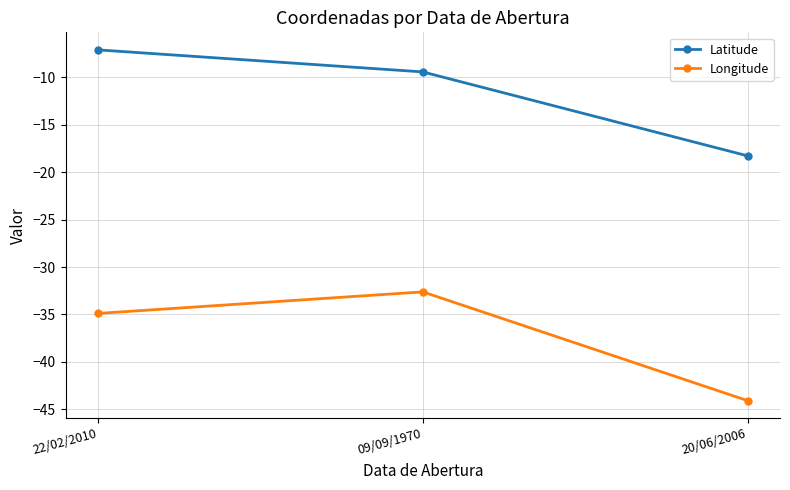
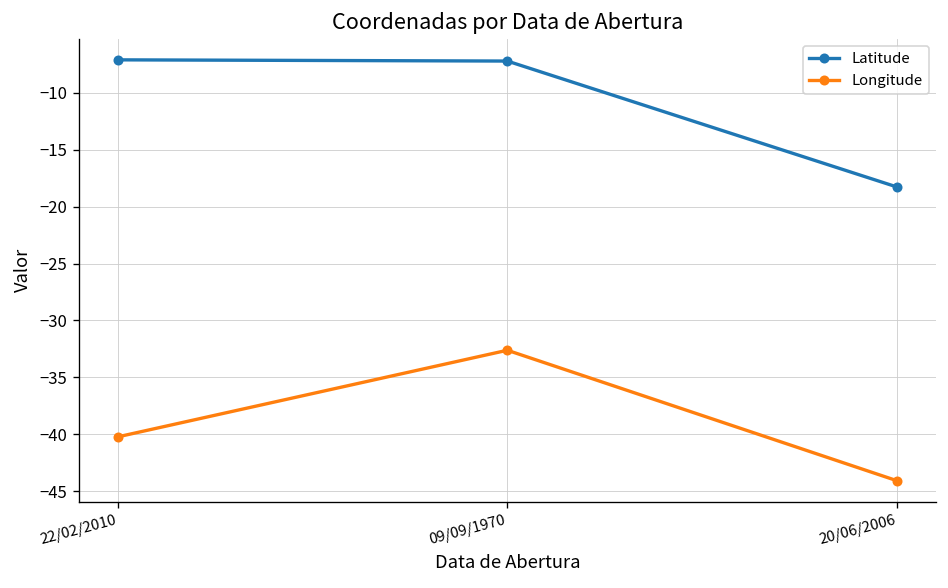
  {
    "Latitude": {
      "22/02/2010": -7,
-     "09/09/1970": -9,
+     "09/09/1970": -7,
      "20/06/2006": -18
    },
    "Longitude": {
-     "22/02/2010": -35,
+     "22/02/2010": -40,
      "09/09/1970": -33,
      "20/06/2006": -44
    }
  }
